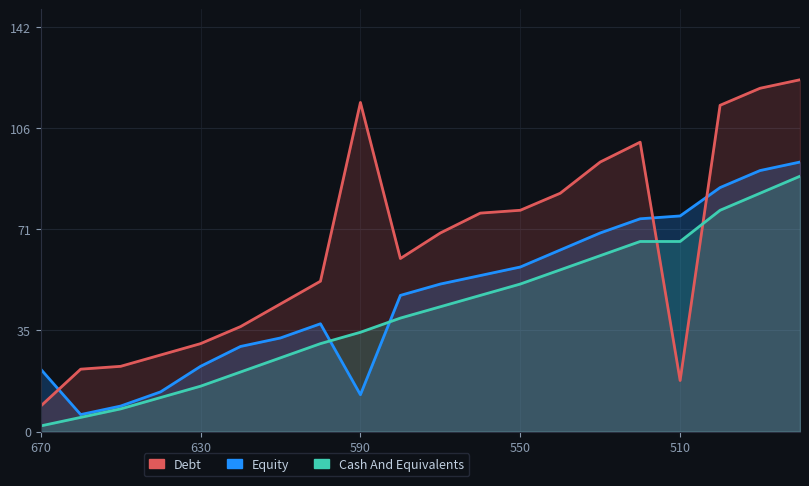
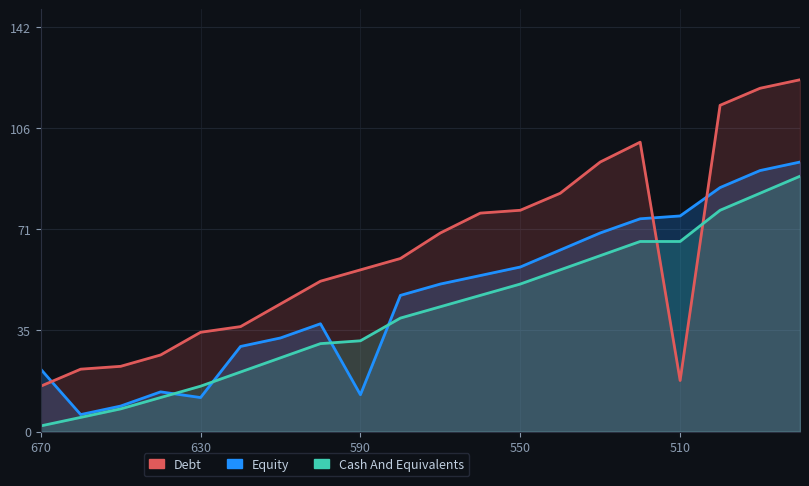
  {
    "Equity": {
      "670": 22,
-     "630": 23,
+     "630": 12,
      "590": 13,
      "550": 58,
      "510": 76
    },
    "Debt": {
-     "670": 9,
-     "630": 31,
-     "590": 116,
+     "670": 16,
+     "630": 35,
+     "590": 57,
      "550": 78,
      "510": 18
    },
    "Cash And Equivalents": {
      "670": 2,
      "630": 16,
-     "590": 35,
+     "590": 32,
      "550": 52,
      "510": 67
    }
  }
